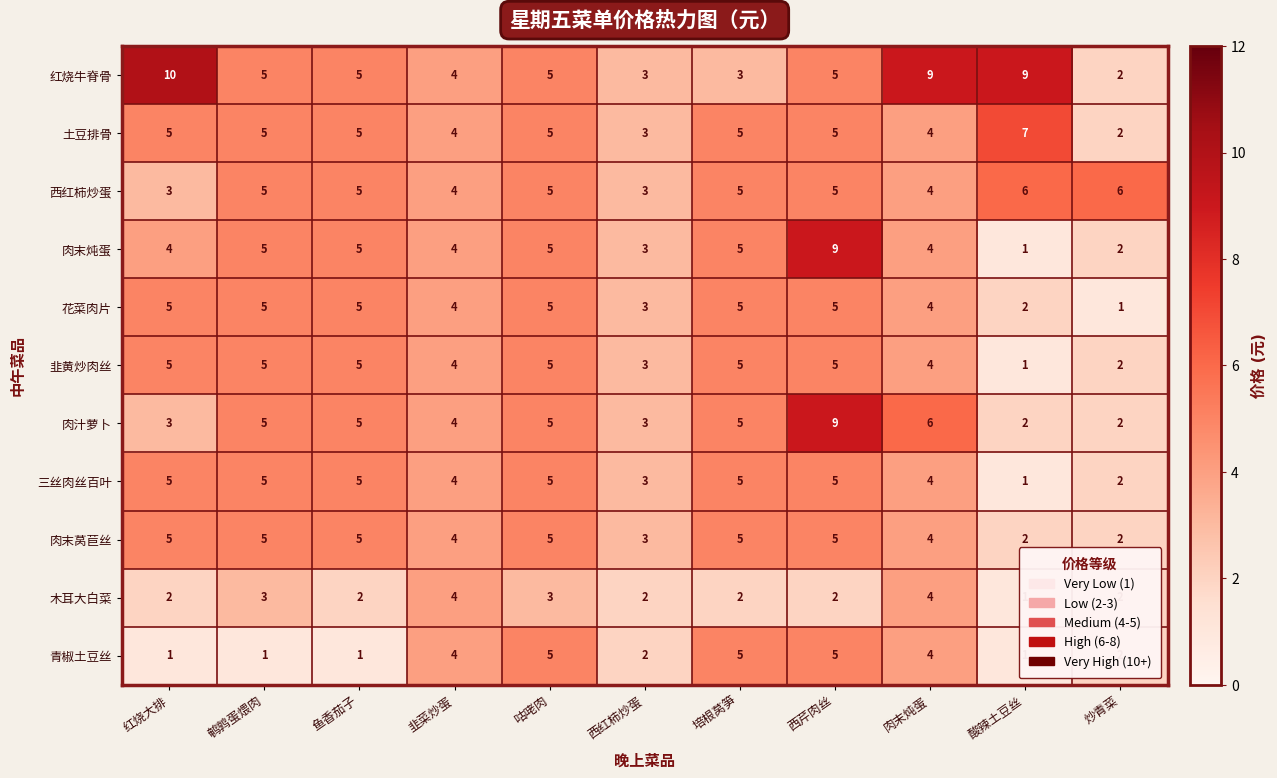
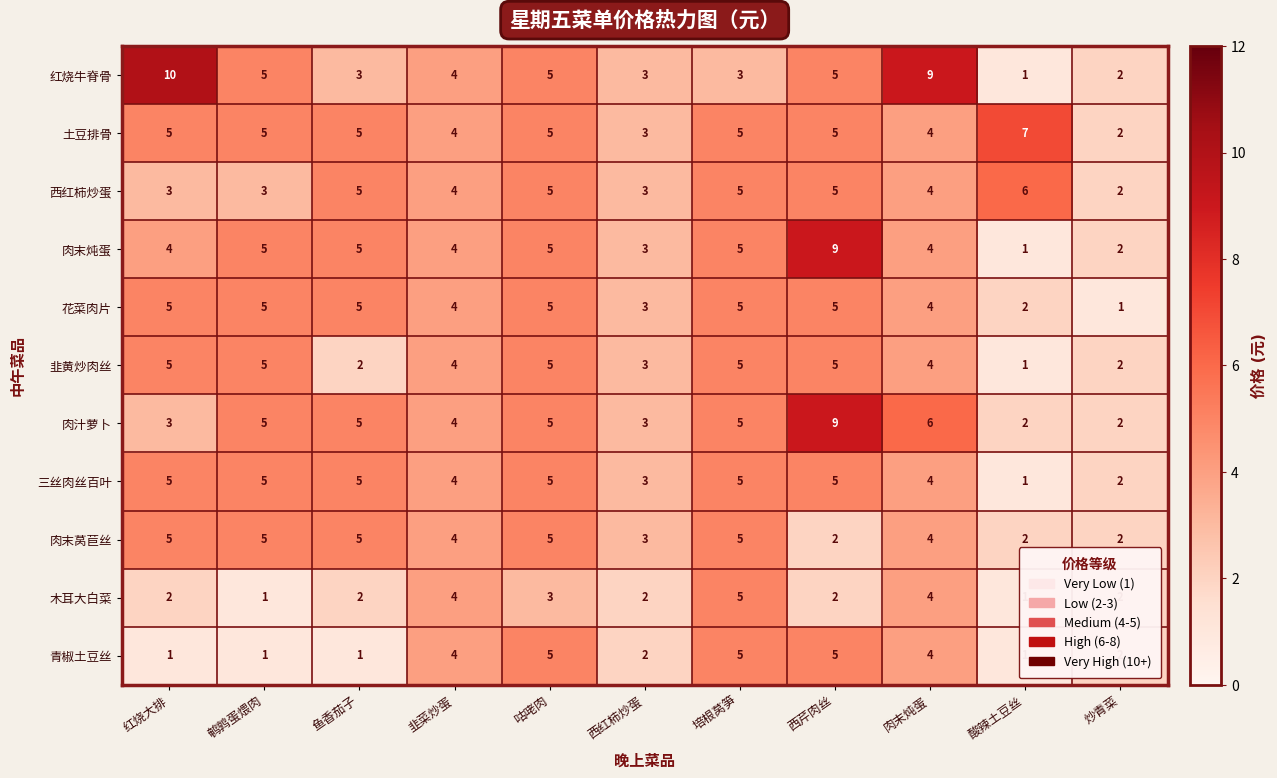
  {
    "红烧牛脊骨": {
      "红烧大排": 10,
      "鹌鹑蛋煨肉": 5,
-     "鱼香茄子": 5,
+     "鱼香茄子": 3,
      "韭菜炒蛋": 4,
      "咕咾肉": 5,
      "西红柿炒蛋": 3,
      "培根莴笋": 3,
      "西芹肉丝": 5,
      "肉末炖蛋": 9,
-     "酸辣土豆丝": 9,
+     "酸辣土豆丝": 1,
      "炒青菜": 2
    },
    "土豆排骨": {
      "红烧大排": 5,
      "鹌鹑蛋煨肉": 5,
      "鱼香茄子": 5,
      "韭菜炒蛋": 4,
      "咕咾肉": 5,
      "西红柿炒蛋": 3,
      "培根莴笋": 5,
      "西芹肉丝": 5,
      "肉末炖蛋": 4,
      "酸辣土豆丝": 7,
      "炒青菜": 2
    },
    "西红柿炒蛋": {
      "红烧大排": 3,
-     "鹌鹑蛋煨肉": 5,
+     "鹌鹑蛋煨肉": 3,
      "鱼香茄子": 5,
      "韭菜炒蛋": 4,
      "咕咾肉": 5,
      "西红柿炒蛋": 3,
      "培根莴笋": 5,
      "西芹肉丝": 5,
      "肉末炖蛋": 4,
      "酸辣土豆丝": 6,
-     "炒青菜": 6
+     "炒青菜": 2
    },
    "肉末炖蛋": {
      "红烧大排": 4,
      "鹌鹑蛋煨肉": 5,
      "鱼香茄子": 5,
      "韭菜炒蛋": 4,
      "咕咾肉": 5,
      "西红柿炒蛋": 3,
      "培根莴笋": 5,
      "西芹肉丝": 9,
      "肉末炖蛋": 4,
      "酸辣土豆丝": 1,
      "炒青菜": 2
    },
    "花菜肉片": {
      "红烧大排": 5,
      "鹌鹑蛋煨肉": 5,
      "鱼香茄子": 5,
      "韭菜炒蛋": 4,
      "咕咾肉": 5,
      "西红柿炒蛋": 3,
      "培根莴笋": 5,
      "西芹肉丝": 5,
      "肉末炖蛋": 4,
      "酸辣土豆丝": 2,
      "炒青菜": 1
    },
    "韭黄炒肉丝": {
      "红烧大排": 5,
      "鹌鹑蛋煨肉": 5,
-     "鱼香茄子": 5,
+     "鱼香茄子": 2,
      "韭菜炒蛋": 4,
      "咕咾肉": 5,
      "西红柿炒蛋": 3,
      "培根莴笋": 5,
      "西芹肉丝": 5,
      "肉末炖蛋": 4,
      "酸辣土豆丝": 1,
      "炒青菜": 2
    },
    "肉汁萝卜": {
      "红烧大排": 3,
      "鹌鹑蛋煨肉": 5,
      "鱼香茄子": 5,
      "韭菜炒蛋": 4,
      "咕咾肉": 5,
      "西红柿炒蛋": 3,
      "培根莴笋": 5,
      "西芹肉丝": 9,
      "肉末炖蛋": 6,
      "酸辣土豆丝": 2,
      "炒青菜": 2
    },
    "三丝肉丝百叶": {
      "红烧大排": 5,
      "鹌鹑蛋煨肉": 5,
      "鱼香茄子": 5,
      "韭菜炒蛋": 4,
      "咕咾肉": 5,
      "西红柿炒蛋": 3,
      "培根莴笋": 5,
      "西芹肉丝": 5,
      "肉末炖蛋": 4,
      "酸辣土豆丝": 1,
      "炒青菜": 2
    },
    "肉末莴苣丝": {
      "红烧大排": 5,
      "鹌鹑蛋煨肉": 5,
      "鱼香茄子": 5,
      "韭菜炒蛋": 4,
      "咕咾肉": 5,
      "西红柿炒蛋": 3,
      "培根莴笋": 5,
-     "西芹肉丝": 5,
+     "西芹肉丝": 2,
      "肉末炖蛋": 4,
      "酸辣土豆丝": 2,
      "炒青菜": 2
    },
    "木耳大白菜": {
      "红烧大排": 2,
-     "鹌鹑蛋煨肉": 3,
+     "鹌鹑蛋煨肉": 1,
      "鱼香茄子": 2,
      "韭菜炒蛋": 4,
      "咕咾肉": 3,
      "西红柿炒蛋": 2,
-     "培根莴笋": 2,
+     "培根莴笋": 5,
      "西芹肉丝": 2,
      "肉末炖蛋": 4
    },
    "青椒土豆丝": {
      "红烧大排": 1,
      "鹌鹑蛋煨肉": 1,
      "鱼香茄子": 1,
      "韭菜炒蛋": 4,
      "咕咾肉": 5,
      "西红柿炒蛋": 2,
      "培根莴笋": 5,
      "西芹肉丝": 5,
      "肉末炖蛋": 4
    }
  }
